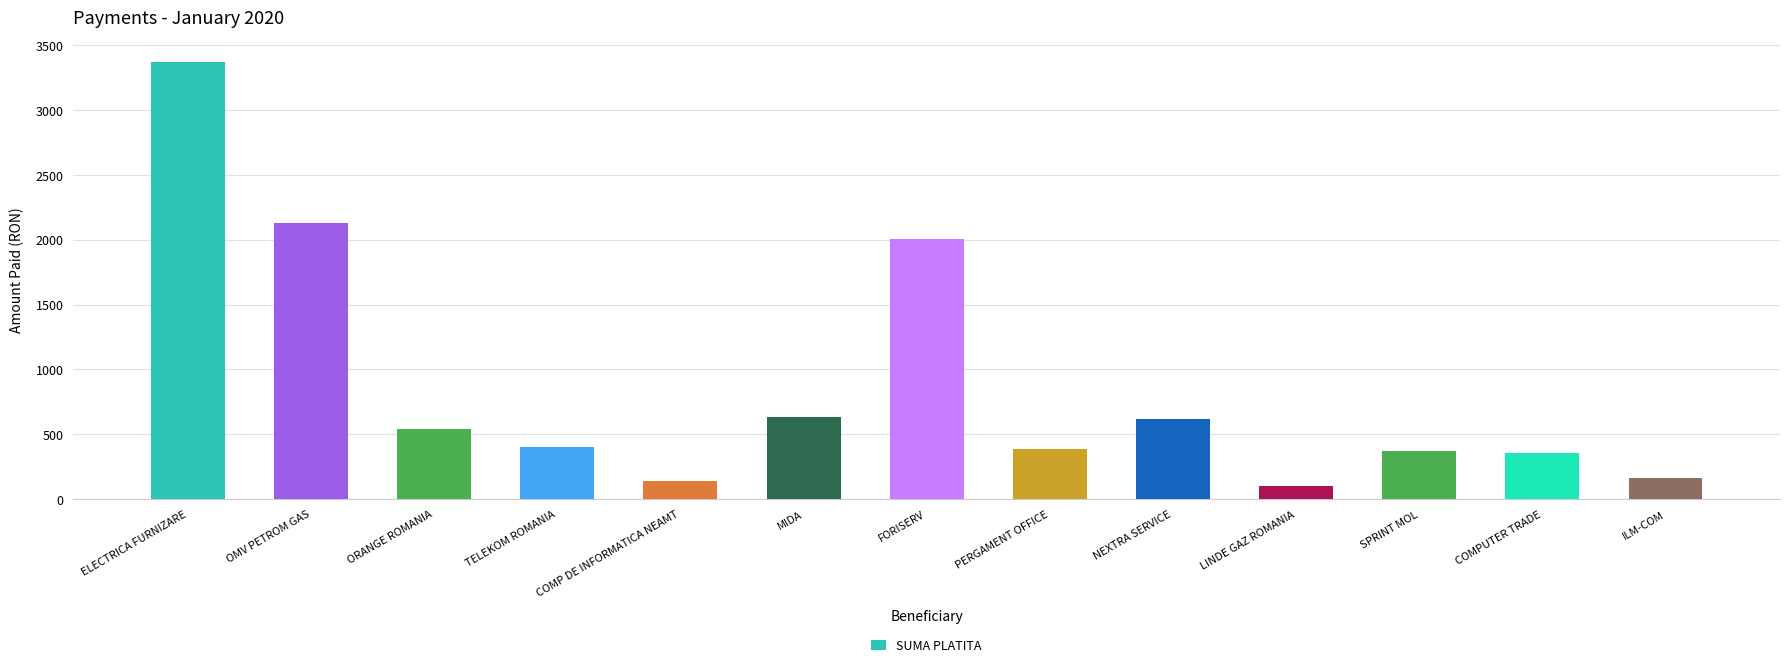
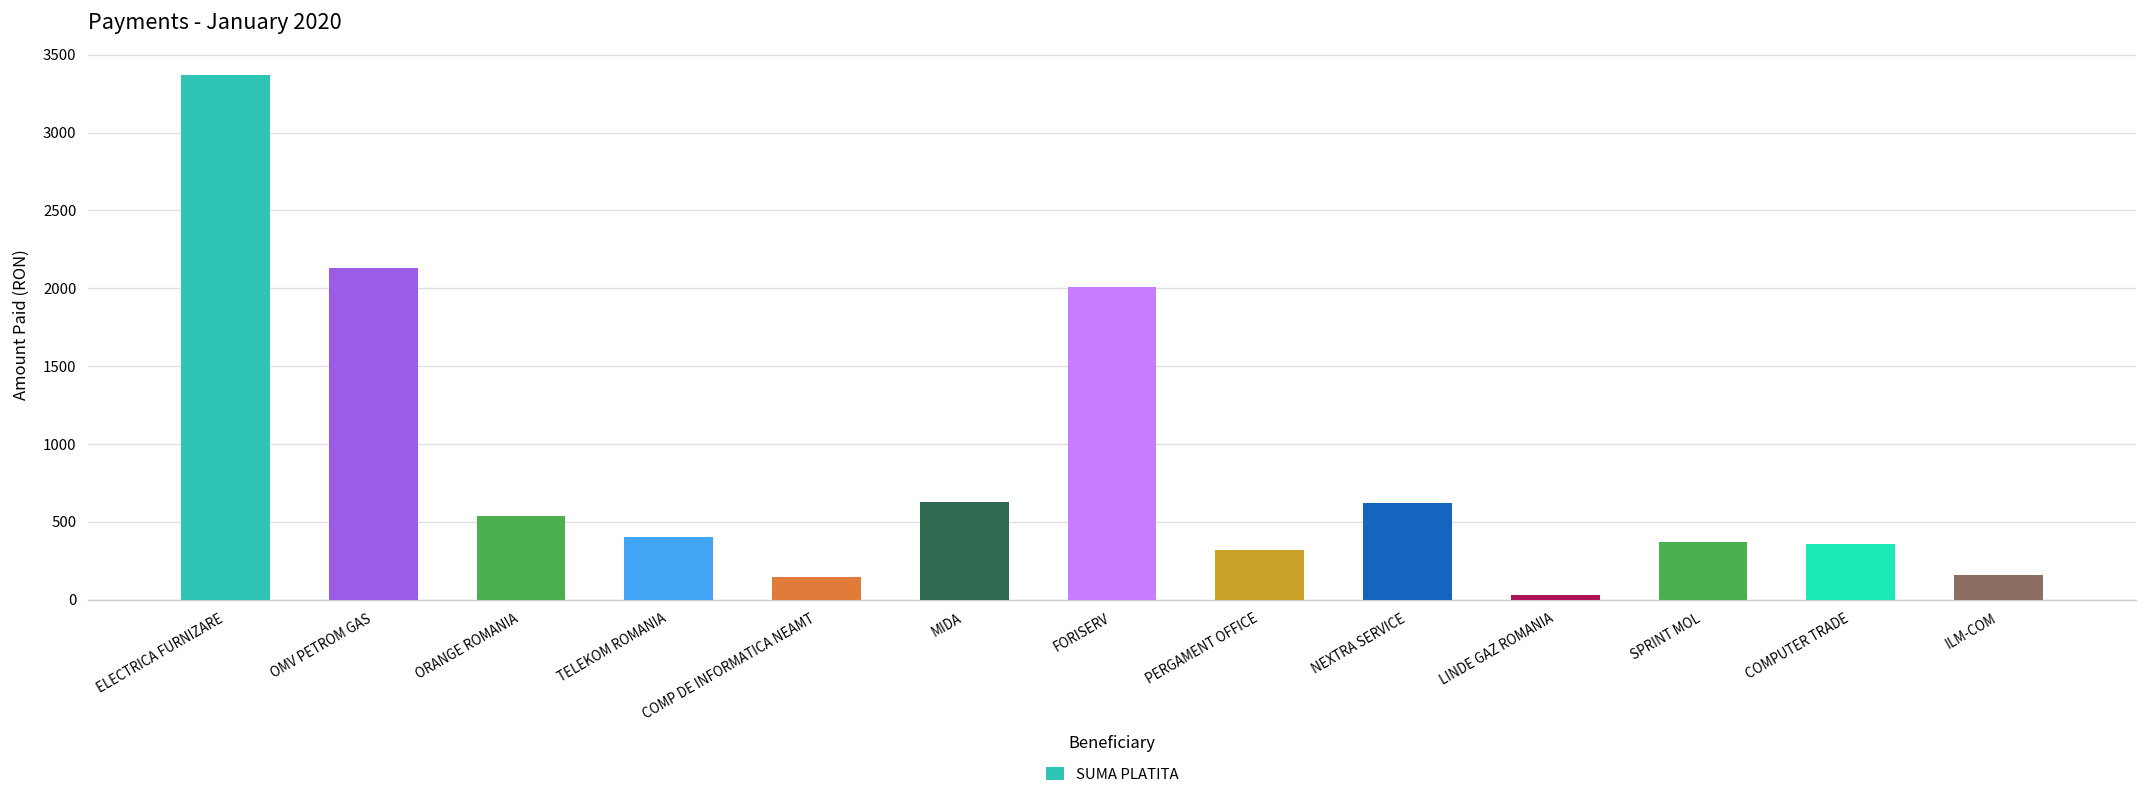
  {
    "ELECTRICA FURNIZARE": 3370,
    "OMV PETROM GAS": 2130,
    "ORANGE ROMANIA": 540,
    "TELEKOM ROMANIA": 400,
    "COMP DE INFORMATICA NEAMT": 140,
    "MIDA": 630,
    "FORISERV": 2010,
-   "PERGAMENT OFFICE": 380,
+   "PERGAMENT OFFICE": 320,
    "NEXTRA SERVICE": 620,
-   "LINDE GAZ ROMANIA": 100,
+   "LINDE GAZ ROMANIA": 30,
    "SPRINT MOL": 370,
    "COMPUTER TRADE": 360,
    "ILM-COM": 160
  }
